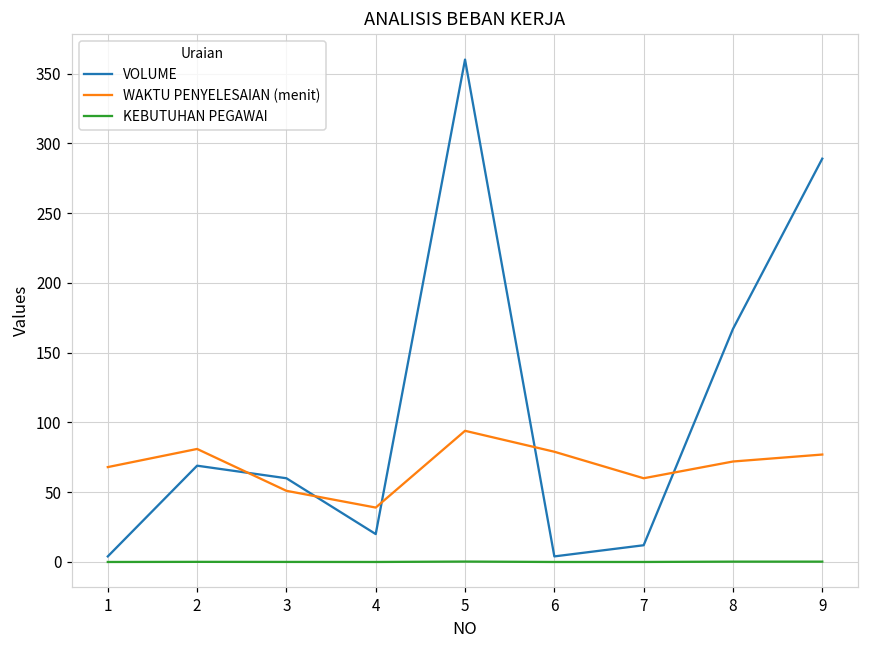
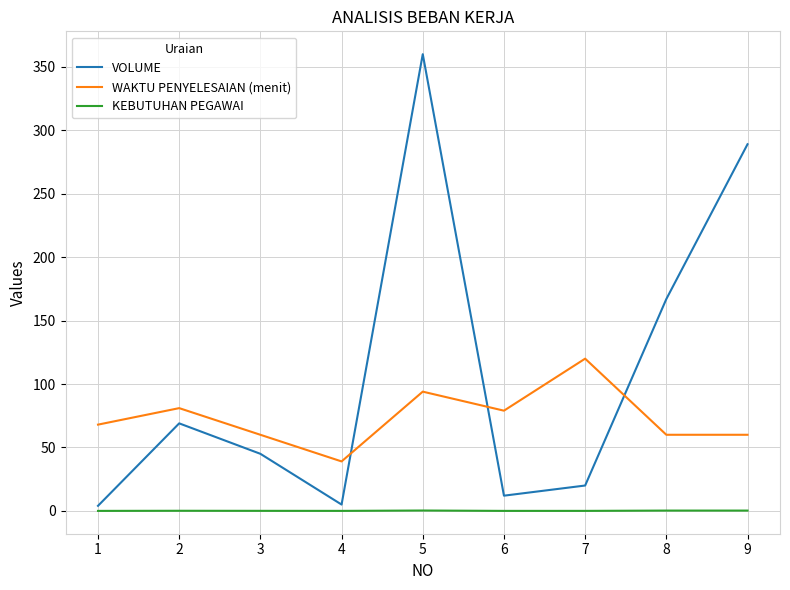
  {
    "VOLUME": {
      "1": 4,
      "2": 69,
-     "3": 60,
-     "4": 20,
+     "3": 45,
+     "4": 5,
      "5": 360,
-     "6": 4,
-     "7": 12,
+     "6": 12,
+     "7": 20,
      "8": 167,
      "9": 289
    },
    "WAKTU PENYELESAIAN (menit)": {
      "1": 68,
      "2": 81,
-     "3": 51,
+     "3": 60,
      "4": 39,
      "5": 94,
      "6": 79,
-     "7": 60,
-     "8": 72,
-     "9": 77
+     "7": 120,
+     "8": 60,
+     "9": 60
    },
    "KEBUTUHAN PEGAWAI": {
      "1": 0,
      "2": 0,
      "3": 0,
      "4": 0,
      "5": 0,
      "6": 0,
      "7": 0,
      "8": 0,
      "9": 0
    }
  }
